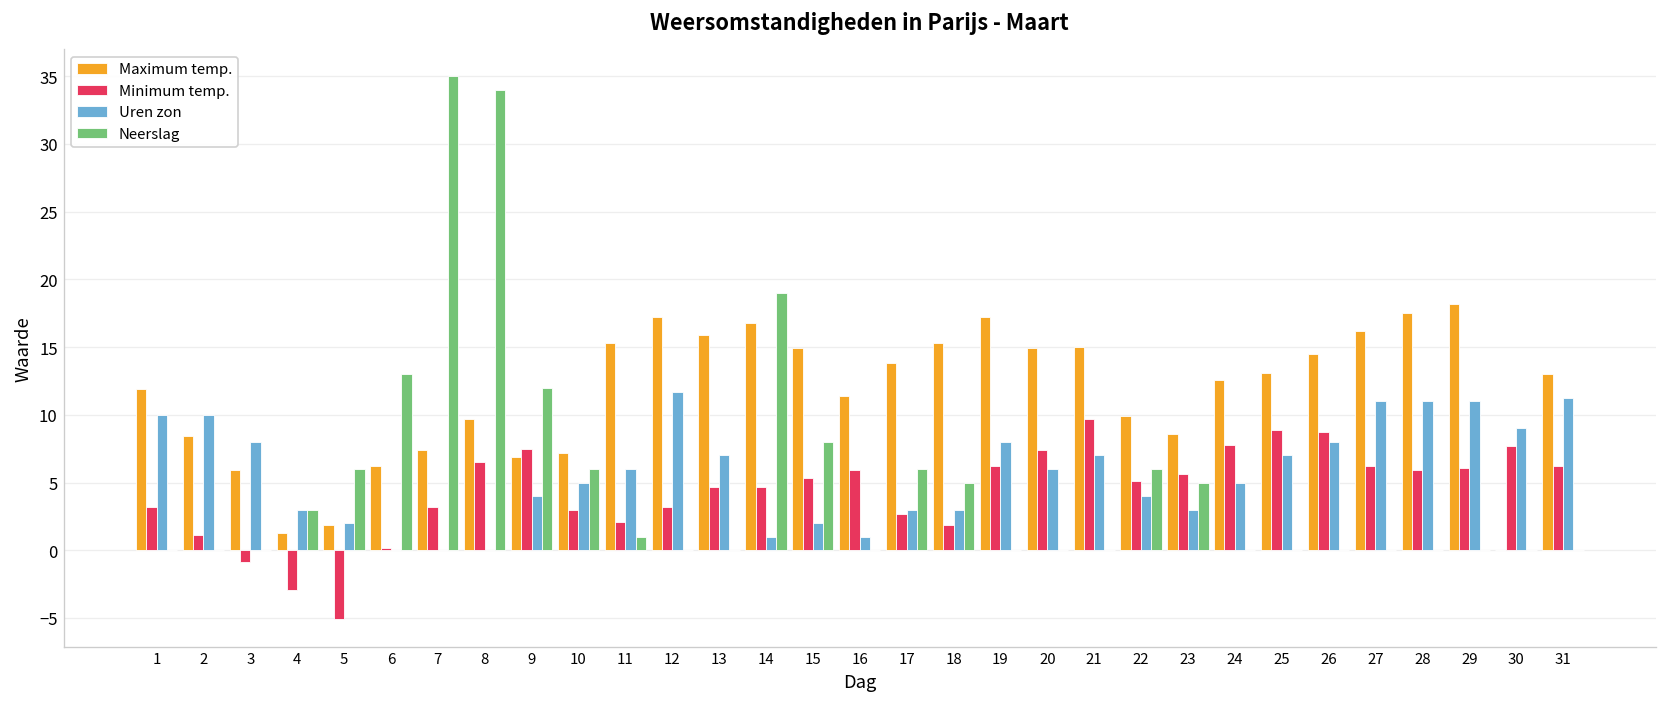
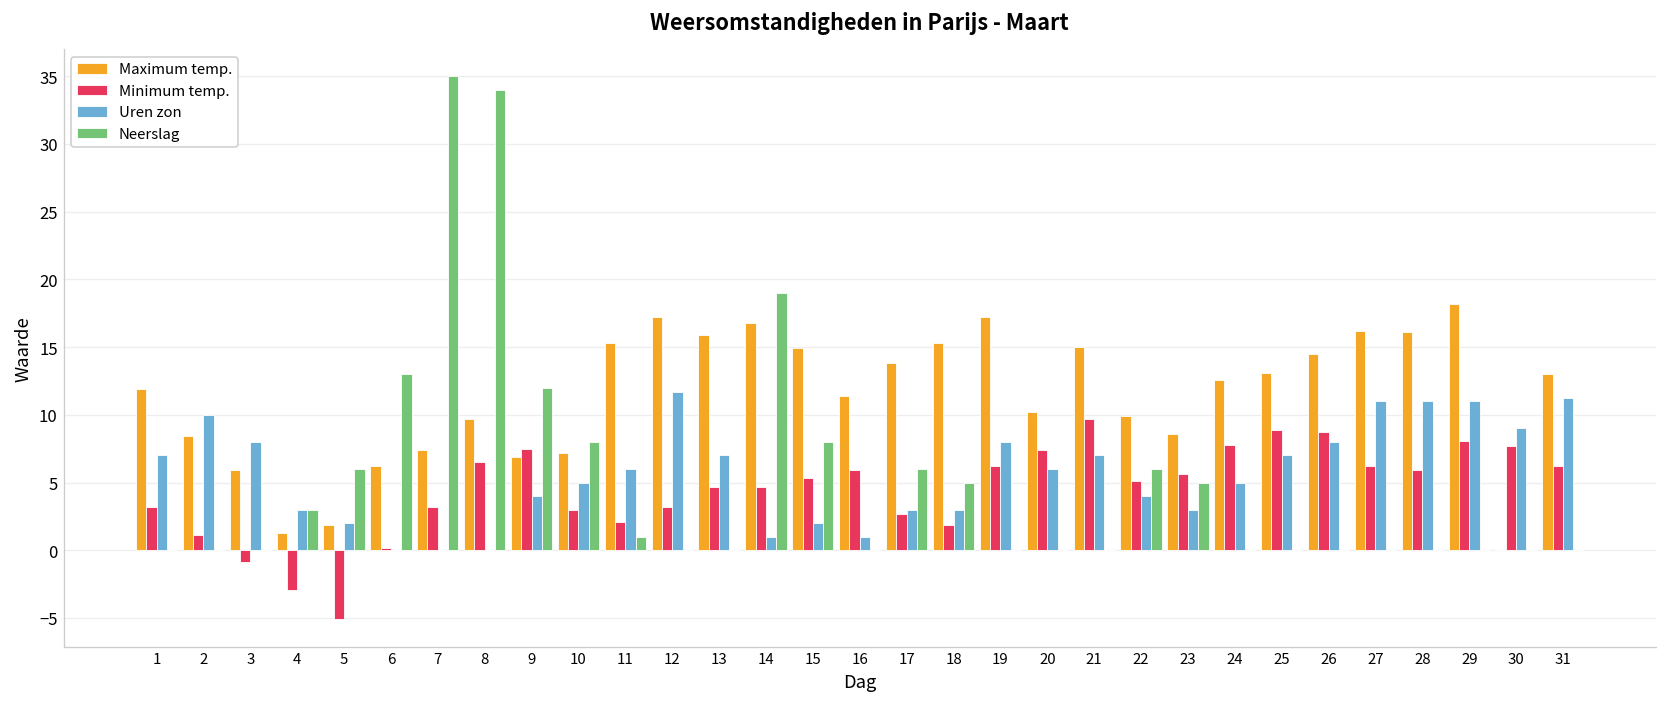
  {
    "Maximum temp.": {
      "1": 11.9,
      "2": 8.4,
      "3": 5.9,
      "4": 1.3,
      "5": 1.9,
      "6": 6.2,
      "7": 7.4,
      "8": 9.7,
      "9": 6.9,
      "10": 7.2,
      "11": 15.3,
      "12": 17.2,
      "13": 15.9,
      "14": 16.8,
      "15": 14.9,
      "16": 11.4,
      "17": 13.8,
      "18": 15.3,
      "19": 17.2,
-     "20": 14.9,
+     "20": 10.2,
      "21": 15.0,
      "22": 9.9,
      "23": 8.6,
      "24": 12.6,
      "25": 13.1,
      "26": 14.5,
      "27": 16.2,
-     "28": 17.5,
+     "28": 16.1,
      "29": 18.2,
      "30": 0.0,
      "31": 13.0
    },
    "Minimum temp.": {
      "1": 3.2,
      "2": 1.1,
      "3": -0.9,
      "4": -2.9,
      "5": -5.1,
      "7": 3.2,
      "8": 6.5,
      "9": 7.5,
      "10": 3.0,
      "11": 2.1,
      "12": 3.2,
      "13": 4.7,
      "14": 4.7,
      "15": 5.3,
      "16": 5.9,
      "17": 2.7,
      "18": 1.9,
      "19": 6.2,
      "20": 7.4,
      "21": 9.7,
      "22": 5.1,
      "23": 5.6,
      "24": 7.8,
      "25": 8.9,
      "26": 8.7,
      "27": 6.2,
      "28": 5.9,
-     "29": 6.1,
+     "29": 8.1,
      "30": 7.7,
      "31": 6.2
    },
    "Uren zon": {
-     "1": 10,
+     "1": 7,
      "2": 10,
      "3": 8,
      "4": 3,
      "5": 2,
      "6": 0,
      "7": 0,
      "8": 0,
      "9": 4,
      "10": 5,
      "11": 6,
      "12": 11.7,
      "13": 7,
      "14": 1,
      "15": 2,
      "16": 1,
      "17": 3,
      "18": 3,
      "19": 8,
      "20": 6,
      "21": 7,
      "22": 4,
      "23": 3,
      "24": 5,
      "25": 7,
      "26": 8,
      "27": 11,
      "28": 11,
      "29": 11,
      "30": 9,
      "31": 11.3
    },
    "Neerslag": {
      "1": 0,
      "2": 0,
      "3": 0,
      "4": 3,
      "5": 6,
      "6": 13,
      "7": 35,
      "8": 34,
      "9": 12,
-     "10": 6,
+     "10": 8,
      "11": 1,
      "12": 0,
      "13": 0,
      "14": 19,
      "15": 8,
      "16": 0,
      "17": 6,
      "18": 5,
      "19": 0,
      "20": 0,
      "21": 0,
      "22": 6,
      "23": 5,
      "24": 0,
      "25": 0,
      "26": 0,
      "27": 0,
      "28": 0,
      "29": 0,
      "30": 0,
      "31": 0
    }
  }
